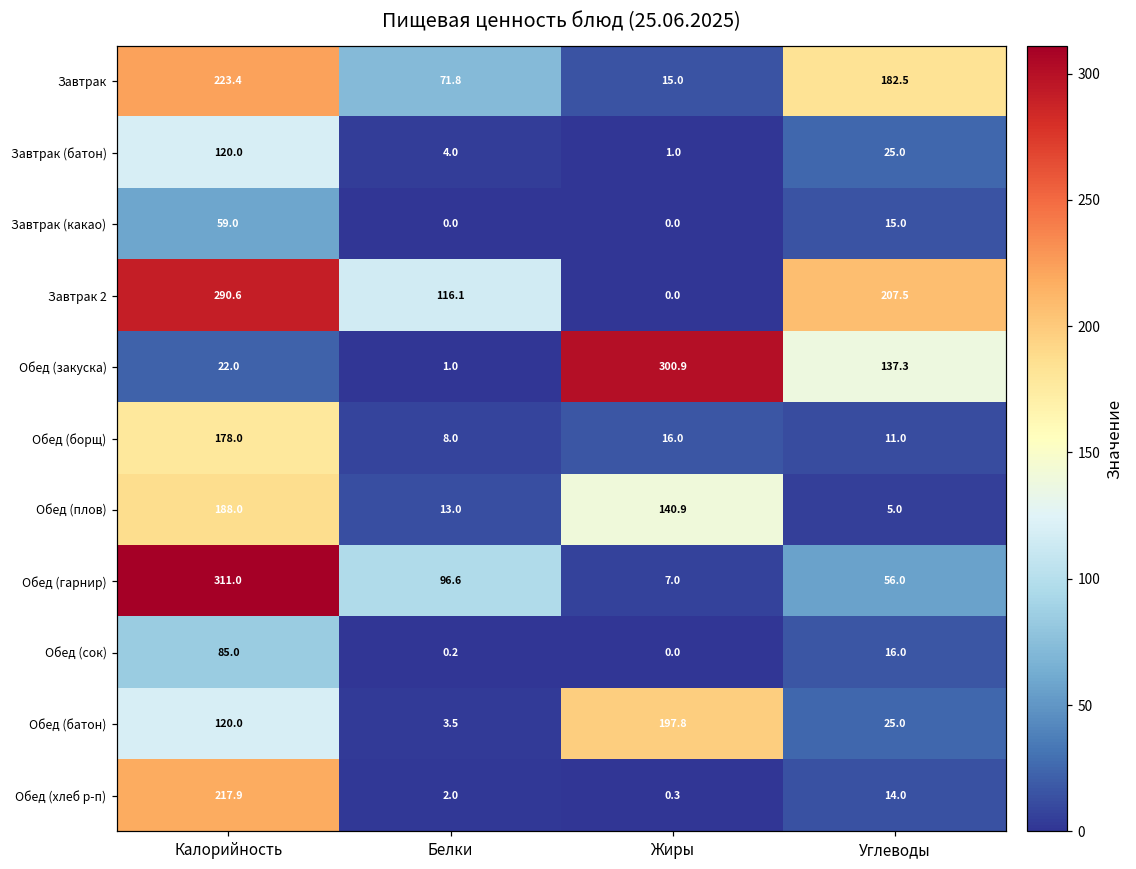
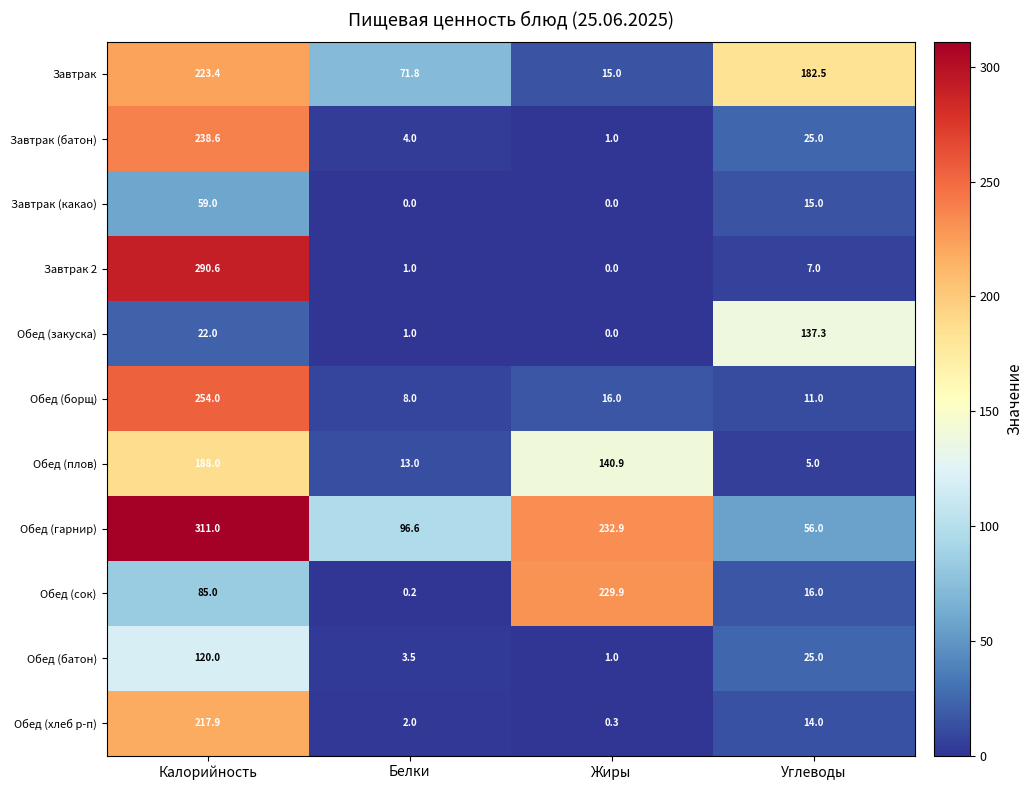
  {
    "Завтрак": {
      "Калорийность": 223.4,
      "Белки": 71.8,
      "Жиры": 15.0,
      "Углеводы": 182.5
    },
    "Завтрак (батон)": {
-     "Калорийность": 120.0,
+     "Калорийность": 238.6,
      "Белки": 4.0,
      "Жиры": 1.0,
      "Углеводы": 25.0
    },
    "Завтрак (какао)": {
      "Калорийность": 59.0,
      "Белки": 0.0,
      "Жиры": 0.0,
      "Углеводы": 15.0
    },
    "Завтрак 2": {
      "Калорийность": 290.6,
-     "Белки": 116.1,
+     "Белки": 1.0,
      "Жиры": 0.0,
-     "Углеводы": 207.5
+     "Углеводы": 7.0
    },
    "Обед (закуска)": {
      "Калорийность": 22.0,
      "Белки": 1.0,
-     "Жиры": 300.9,
+     "Жиры": 0.0,
      "Углеводы": 137.3
    },
    "Обед (борщ)": {
-     "Калорийность": 178.0,
+     "Калорийность": 254.0,
      "Белки": 8.0,
      "Жиры": 16.0,
      "Углеводы": 11.0
    },
    "Обед (плов)": {
      "Калорийность": 188.0,
      "Белки": 13.0,
      "Жиры": 140.9,
      "Углеводы": 5.0
    },
    "Обед (гарнир)": {
      "Калорийность": 311.0,
      "Белки": 96.6,
-     "Жиры": 7.0,
+     "Жиры": 232.9,
      "Углеводы": 56.0
    },
    "Обед (сок)": {
      "Калорийность": 85.0,
      "Белки": 0.2,
-     "Жиры": 0.0,
+     "Жиры": 229.9,
      "Углеводы": 16.0
    },
    "Обед (батон)": {
      "Калорийность": 120.0,
      "Белки": 3.5,
-     "Жиры": 197.8,
+     "Жиры": 1.0,
      "Углеводы": 25.0
    },
    "Обед (хлеб р-п)": {
      "Калорийность": 217.9,
      "Белки": 2.0,
      "Жиры": 0.3,
      "Углеводы": 14.0
    }
  }
